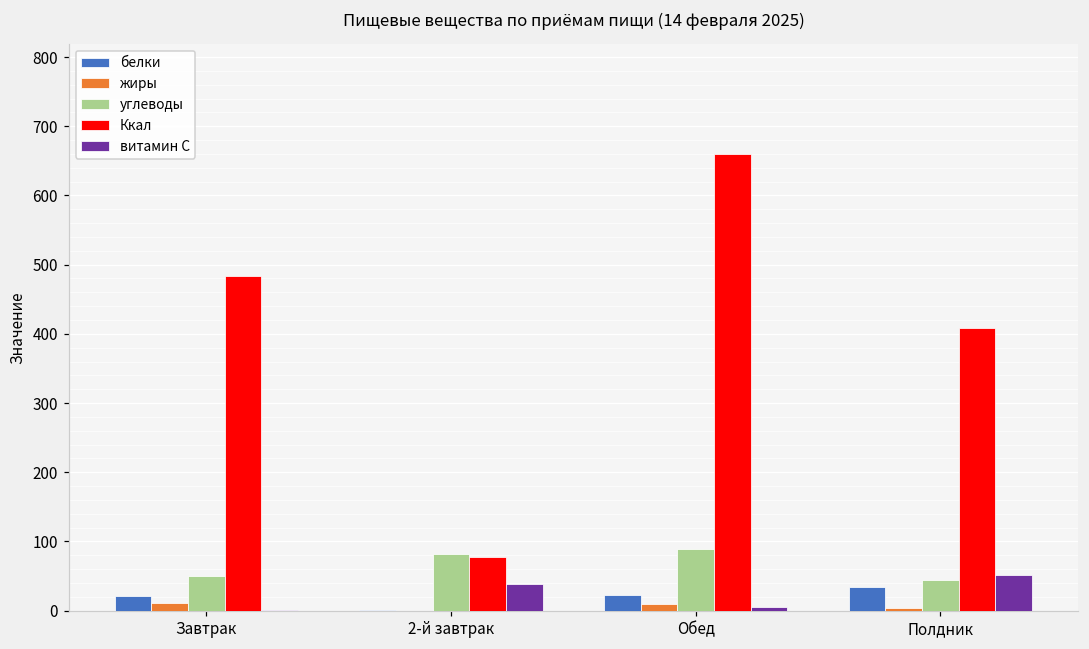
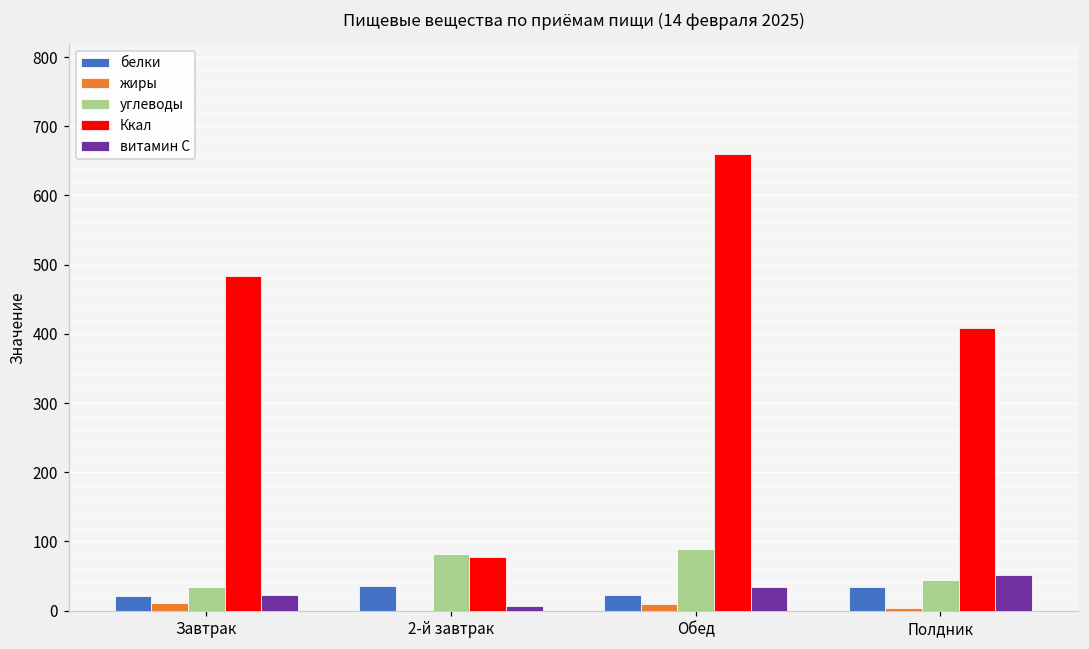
  {
    "белки": {
      "Завтрак": 20,
-     "2-й завтрак": 0,
+     "2-й завтрак": 40,
      "Обед": 20,
      "Полдник": 30
    },
    "жиры": {
      "Завтрак": 10,
      "Обед": 10
    },
    "углеводы": {
-     "Завтрак": 50,
+     "Завтрак": 30,
      "2-й завтрак": 80,
      "Обед": 90,
      "Полдник": 40
    },
    "Ккал": {
      "Завтрак": 480,
      "2-й завтрак": 80,
      "Обед": 660,
      "Полдник": 410
    },
    "витамин С": {
-     "Завтрак": 0,
-     "2-й завтрак": 40,
-     "Обед": 10,
+     "Завтрак": 20,
+     "2-й завтрак": 10,
+     "Обед": 30,
      "Полдник": 50
    }
  }
